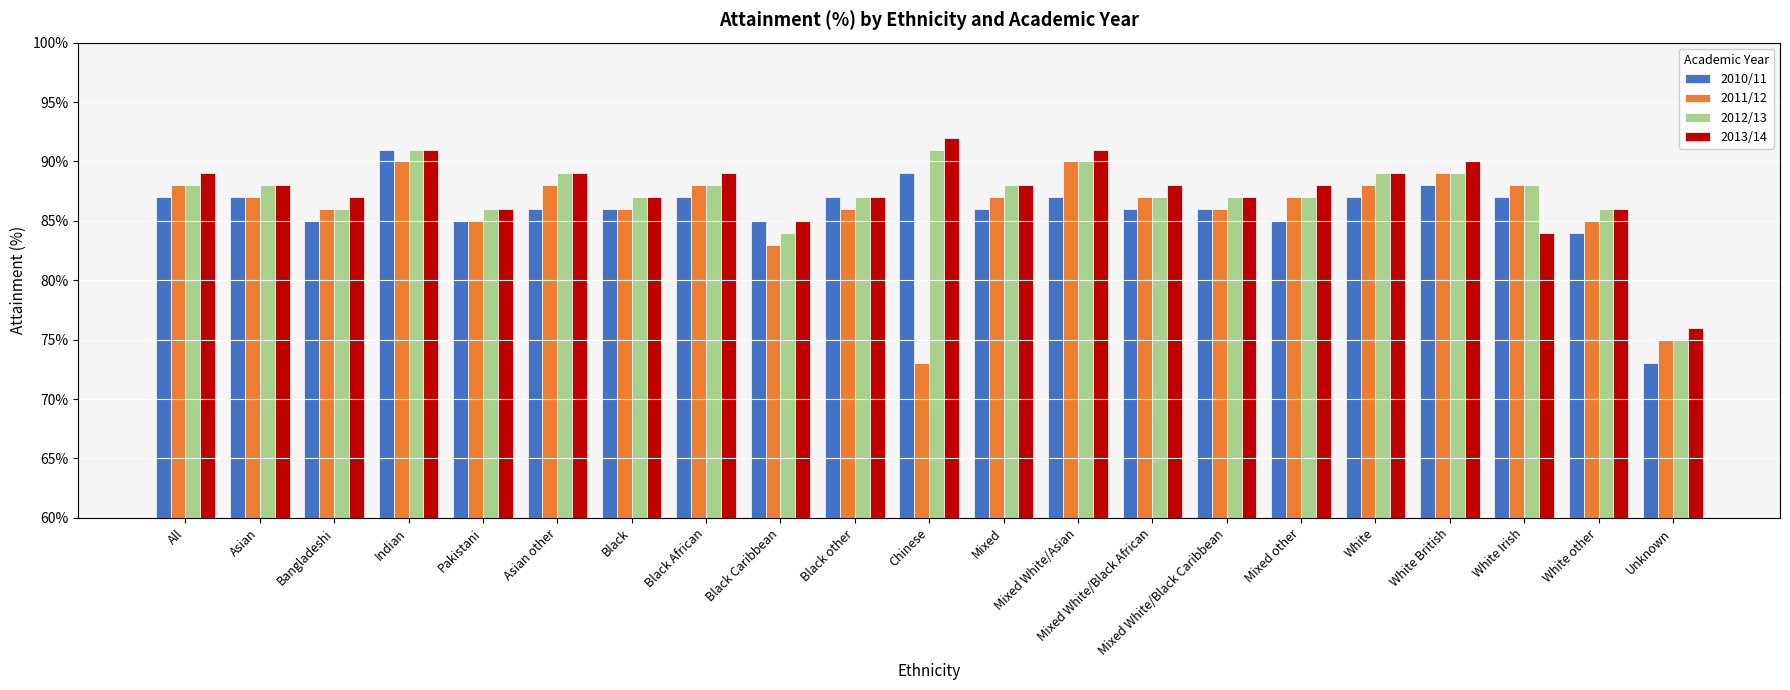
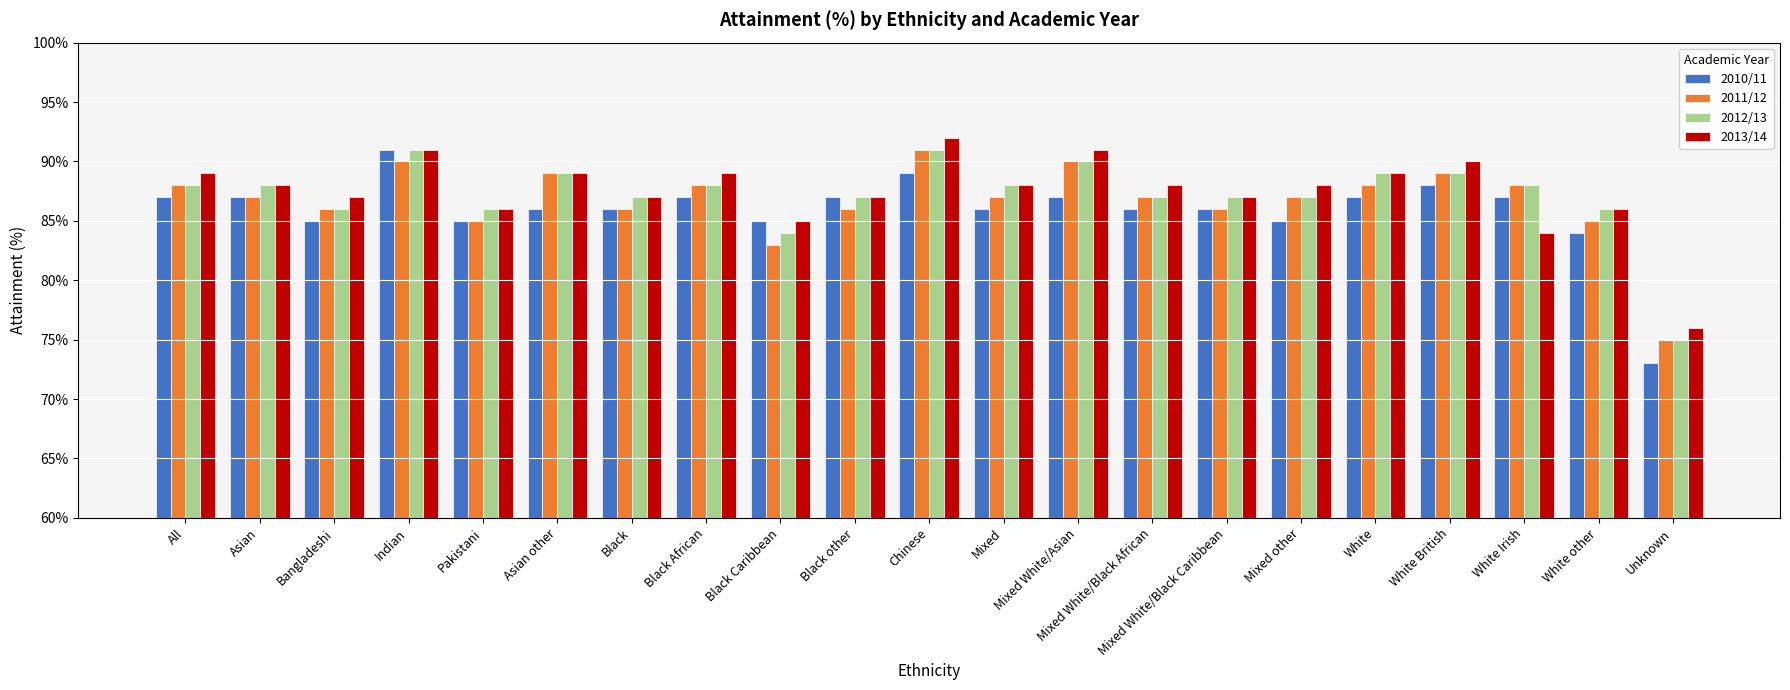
  {
    "2010/11": {
      "All": "87%",
      "Asian": "87%",
      "Bangladeshi": "85%",
      "Indian": "91%",
      "Pakistani": "85%",
      "Asian other": "86%",
      "Black": "86%",
      "Black African": "87%",
      "Black Caribbean": "85%",
      "Black other": "87%",
      "Chinese": "89%",
      "Mixed": "86%",
      "Mixed White/Asian": "87%",
      "Mixed White/Black African": "86%",
      "Mixed White/Black Caribbean": "86%",
      "Mixed other": "85%",
      "White": "87%",
      "White British": "88%",
      "White Irish": "87%",
      "White other": "84%",
      "Unknown": "73%"
    },
    "2011/12": {
      "All": "88%",
      "Asian": "87%",
      "Bangladeshi": "86%",
      "Indian": "90%",
      "Pakistani": "85%",
-     "Asian other": "88%",
+     "Asian other": "89%",
      "Black": "86%",
      "Black African": "88%",
      "Black Caribbean": "83%",
      "Black other": "86%",
-     "Chinese": "73%",
+     "Chinese": "91%",
      "Mixed": "87%",
      "Mixed White/Asian": "90%",
      "Mixed White/Black African": "87%",
      "Mixed White/Black Caribbean": "86%",
      "Mixed other": "87%",
      "White": "88%",
      "White British": "89%",
      "White Irish": "88%",
      "White other": "85%",
      "Unknown": "75%"
    },
    "2012/13": {
      "All": "88%",
      "Asian": "88%",
      "Bangladeshi": "86%",
      "Indian": "91%",
      "Pakistani": "86%",
      "Asian other": "89%",
      "Black": "87%",
      "Black African": "88%",
      "Black Caribbean": "84%",
      "Black other": "87%",
      "Chinese": "91%",
      "Mixed": "88%",
      "Mixed White/Asian": "90%",
      "Mixed White/Black African": "87%",
      "Mixed White/Black Caribbean": "87%",
      "Mixed other": "87%",
      "White": "89%",
      "White British": "89%",
      "White Irish": "88%",
      "White other": "86%",
      "Unknown": "75%"
    },
    "2013/14": {
      "All": "89%",
      "Asian": "88%",
      "Bangladeshi": "87%",
      "Indian": "91%",
      "Pakistani": "86%",
      "Asian other": "89%",
      "Black": "87%",
      "Black African": "89%",
      "Black Caribbean": "85%",
      "Black other": "87%",
      "Chinese": "92%",
      "Mixed": "88%",
      "Mixed White/Asian": "91%",
      "Mixed White/Black African": "88%",
      "Mixed White/Black Caribbean": "87%",
      "Mixed other": "88%",
      "White": "89%",
      "White British": "90%",
      "White Irish": "84%",
      "White other": "86%",
      "Unknown": "76%"
    }
  }
